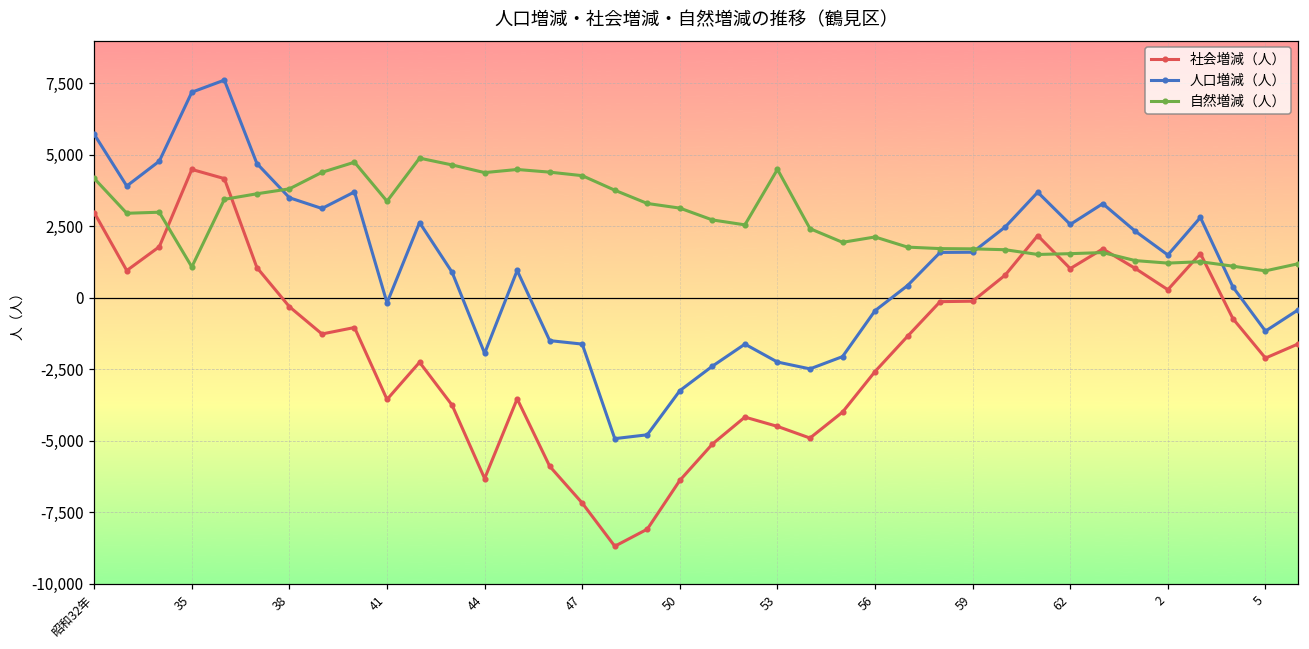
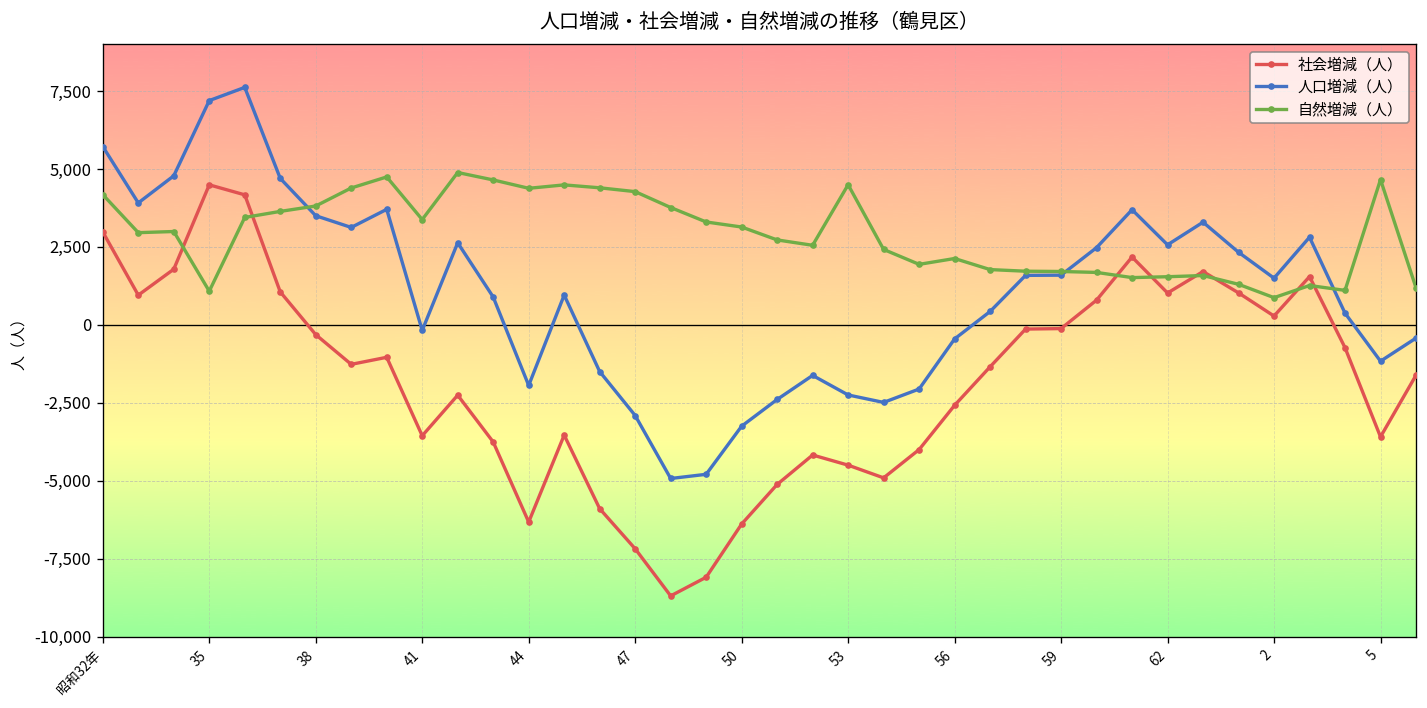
  {
    "社会増減（人）": {
      "昭和32年": "3,000",
      "35": "4,500",
      "38": "-300",
      "41": "-3,600",
      "44": "-6,300",
      "47": "-7,200",
      "50": "-6,400",
      "53": "-4,500",
      "56": "-2,600",
      "59": "-100",
      "62": "1,000",
      "2": "300",
-     "5": "-2,100"
+     "5": "-3,600"
    },
    "人口増減（人）": {
      "昭和32年": "5,700",
      "35": "7,200",
      "38": "3,500",
      "41": "-200",
      "44": "-1,900",
-     "47": "-1,600",
+     "47": "-2,900",
      "50": "-3,200",
      "53": "-2,200",
      "56": "-500",
      "59": "1,600",
      "62": "2,600",
      "2": "1,500",
      "5": "-1,200"
    },
    "自然増減（人）": {
      "昭和32年": "4,200",
      "35": "1,100",
      "38": "3,800",
      "41": "3,400",
      "44": "4,400",
      "47": "4,300",
      "50": "3,100",
      "53": "4,500",
      "56": "2,100",
      "59": "1,700",
      "62": "1,500",
-     "2": "1,200",
-     "5": "900"
+     "2": "900",
+     "5": "4,700"
    }
  }
